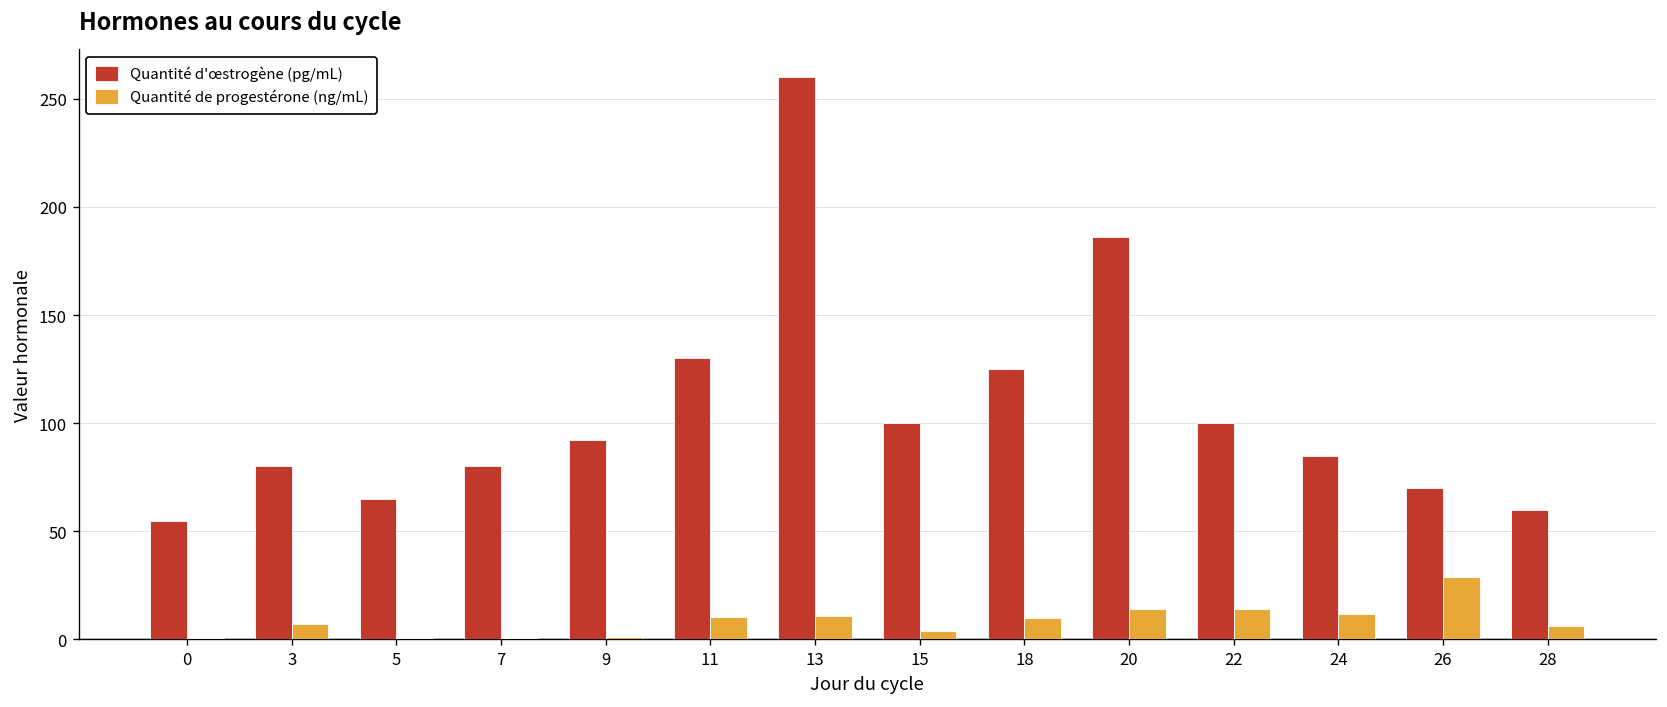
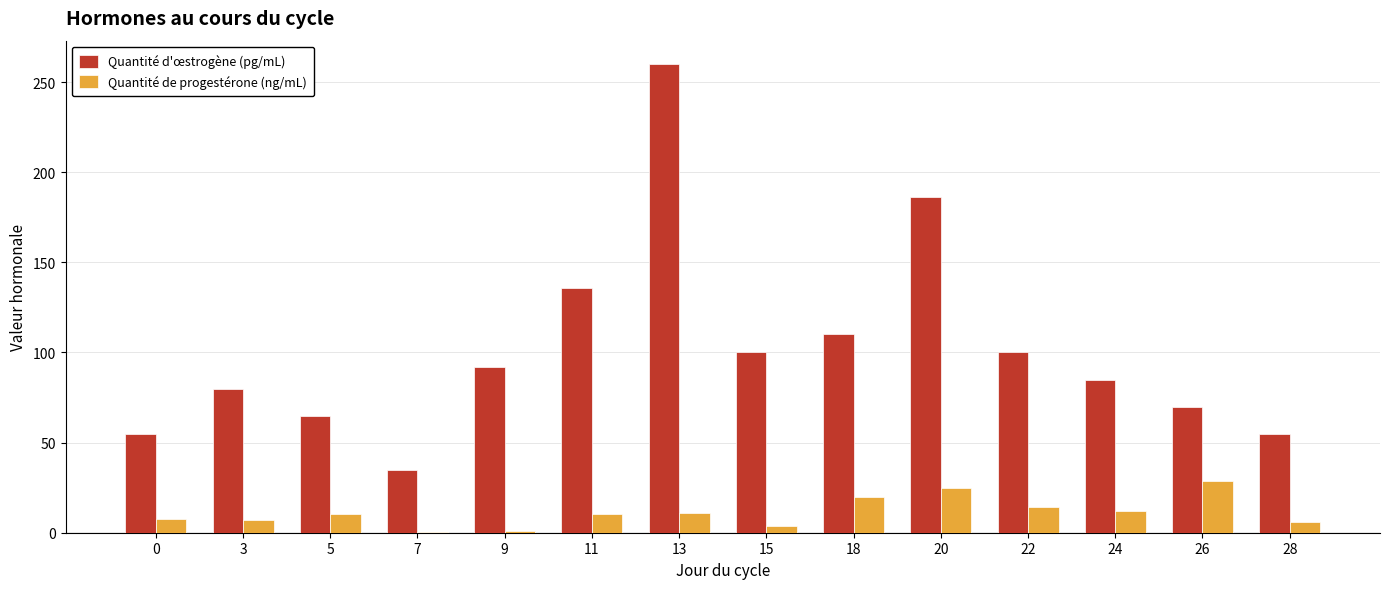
  {
    "Quantité d'œstrogène (pg/mL)": {
      "0": 55,
      "3": 80,
      "5": 65,
-     "7": 80,
+     "7": 35,
      "9": 92,
-     "11": 130,
+     "11": 136,
      "13": 260,
      "15": 100,
-     "18": 125,
+     "18": 110,
      "20": 186,
      "22": 100,
      "24": 85,
      "26": 70,
-     "28": 60
+     "28": 55
    },
    "Quantité de progestérone (ng/mL)": {
-     "0": 1,
+     "0": 8,
      "3": 7,
-     "5": 1,
+     "5": 10,
      "11": 11,
      "13": 11,
      "15": 4,
-     "18": 10,
-     "20": 14,
+     "18": 20,
+     "20": 25,
      "22": 14,
      "24": 12,
      "26": 29,
      "28": 6
    }
  }
